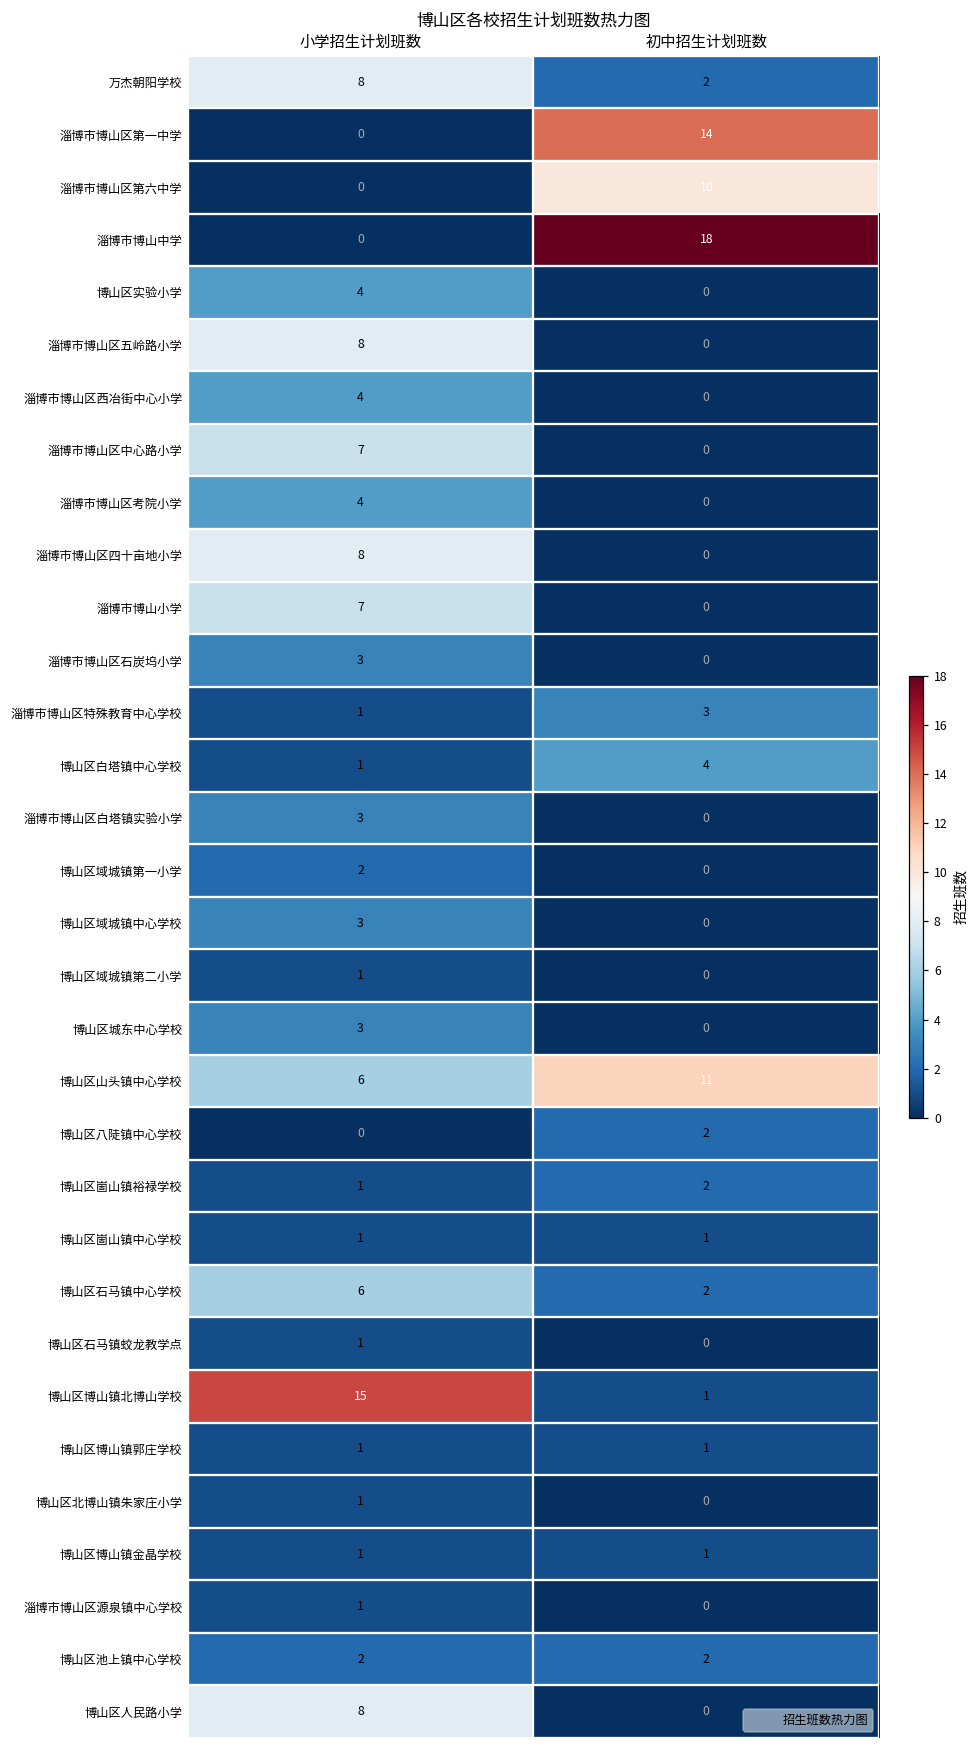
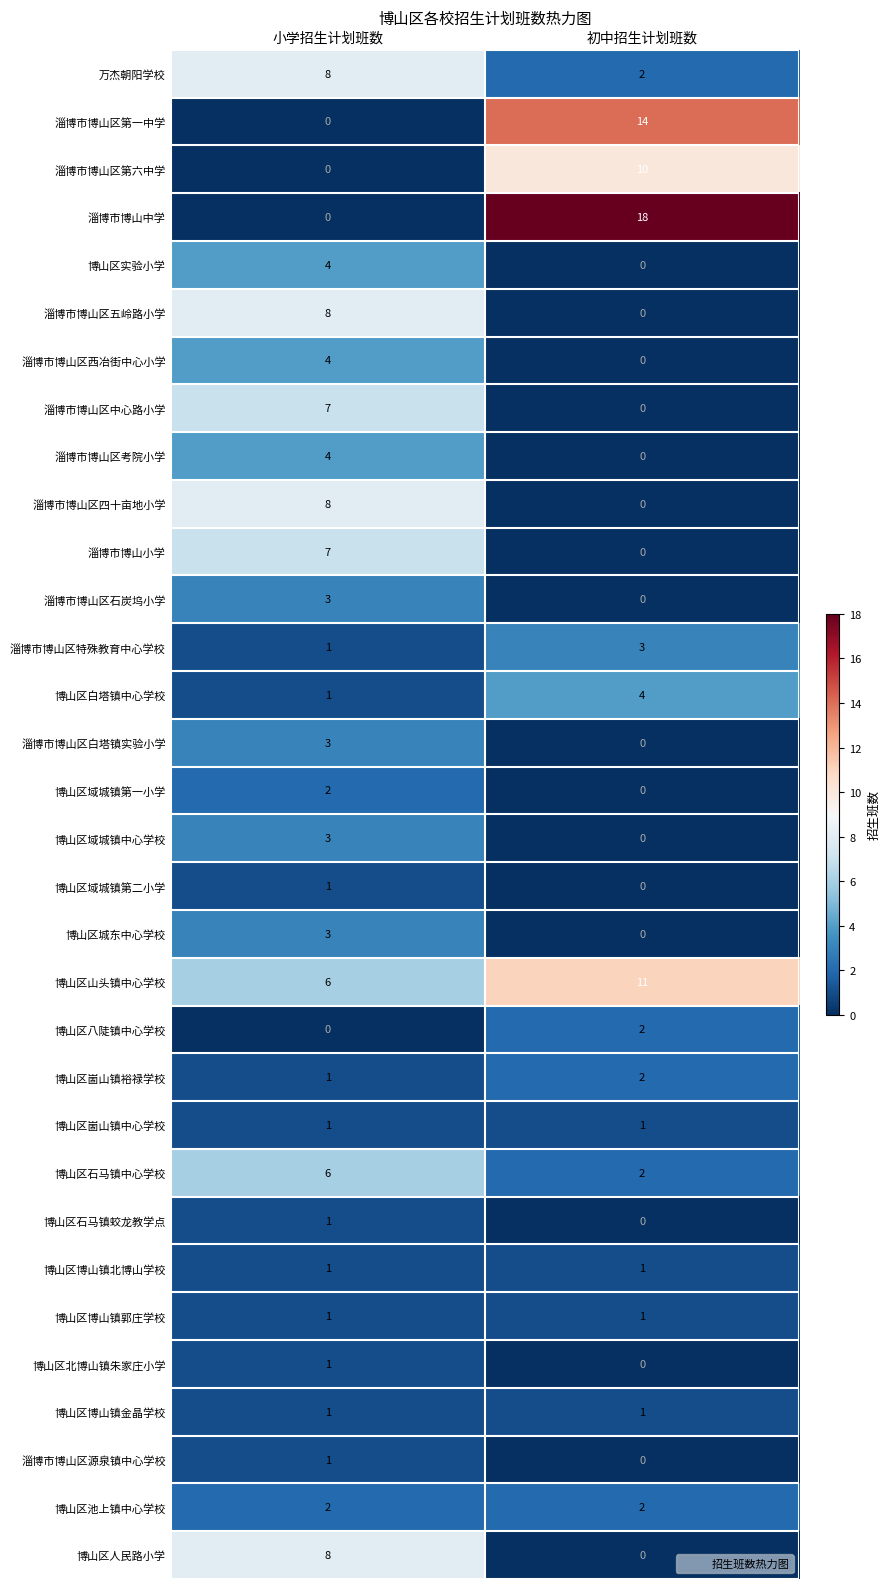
  {
    "万杰朝阳学校": {
      "小学招生计划班数": 8,
      "初中招生计划班数": 2
    },
    "淄博市博山区第一中学": {
      "小学招生计划班数": 0,
      "初中招生计划班数": 14
    },
    "淄博市博山区第六中学": {
      "小学招生计划班数": 0
    },
    "淄博市博山中学": {
      "小学招生计划班数": 0,
      "初中招生计划班数": 18
    },
    "博山区实验小学": {
      "小学招生计划班数": 4,
      "初中招生计划班数": 0
    },
    "淄博市博山区五岭路小学": {
      "小学招生计划班数": 8,
      "初中招生计划班数": 0
    },
    "淄博市博山区西冶街中心小学": {
      "小学招生计划班数": 4,
      "初中招生计划班数": 0
    },
    "淄博市博山区中心路小学": {
      "小学招生计划班数": 7,
      "初中招生计划班数": 0
    },
    "淄博市博山区考院小学": {
      "小学招生计划班数": 4,
      "初中招生计划班数": 0
    },
    "淄博市博山区四十亩地小学": {
      "小学招生计划班数": 8,
      "初中招生计划班数": 0
    },
    "淄博市博山小学": {
      "小学招生计划班数": 7,
      "初中招生计划班数": 0
    },
    "淄博市博山区石炭坞小学": {
      "小学招生计划班数": 3,
      "初中招生计划班数": 0
    },
    "淄博市博山区特殊教育中心学校": {
      "小学招生计划班数": 1,
      "初中招生计划班数": 3
    },
    "博山区白塔镇中心学校": {
      "小学招生计划班数": 1,
      "初中招生计划班数": 4
    },
    "淄博市博山区白塔镇实验小学": {
      "小学招生计划班数": 3,
      "初中招生计划班数": 0
    },
    "博山区域城镇第一小学": {
      "小学招生计划班数": 2,
      "初中招生计划班数": 0
    },
    "博山区域城镇中心学校": {
      "小学招生计划班数": 3,
      "初中招生计划班数": 0
    },
    "博山区域城镇第二小学": {
      "小学招生计划班数": 1,
      "初中招生计划班数": 0
    },
    "博山区城东中心学校": {
      "小学招生计划班数": 3,
      "初中招生计划班数": 0
    },
    "博山区山头镇中心学校": {
      "小学招生计划班数": 6,
      "初中招生计划班数": 11
    },
    "博山区八陡镇中心学校": {
      "小学招生计划班数": 0,
      "初中招生计划班数": 2
    },
    "博山区崮山镇裕禄学校": {
      "小学招生计划班数": 1,
      "初中招生计划班数": 2
    },
    "博山区崮山镇中心学校": {
      "小学招生计划班数": 1,
      "初中招生计划班数": 1
    },
    "博山区石马镇中心学校": {
      "小学招生计划班数": 6,
      "初中招生计划班数": 2
    },
    "博山区石马镇蛟龙教学点": {
      "小学招生计划班数": 1,
      "初中招生计划班数": 0
    },
    "博山区博山镇北博山学校": {
-     "小学招生计划班数": 15,
+     "小学招生计划班数": 1,
      "初中招生计划班数": 1
    },
    "博山区博山镇郭庄学校": {
      "小学招生计划班数": 1,
      "初中招生计划班数": 1
    },
    "博山区北博山镇朱家庄小学": {
      "小学招生计划班数": 1,
      "初中招生计划班数": 0
    },
    "博山区博山镇金晶学校": {
      "小学招生计划班数": 1,
      "初中招生计划班数": 1
    },
    "淄博市博山区源泉镇中心学校": {
      "小学招生计划班数": 1,
      "初中招生计划班数": 0
    },
    "博山区池上镇中心学校": {
      "小学招生计划班数": 2,
      "初中招生计划班数": 2
    },
    "博山区人民路小学": {
      "小学招生计划班数": 8,
      "初中招生计划班数": 0
    }
  }
